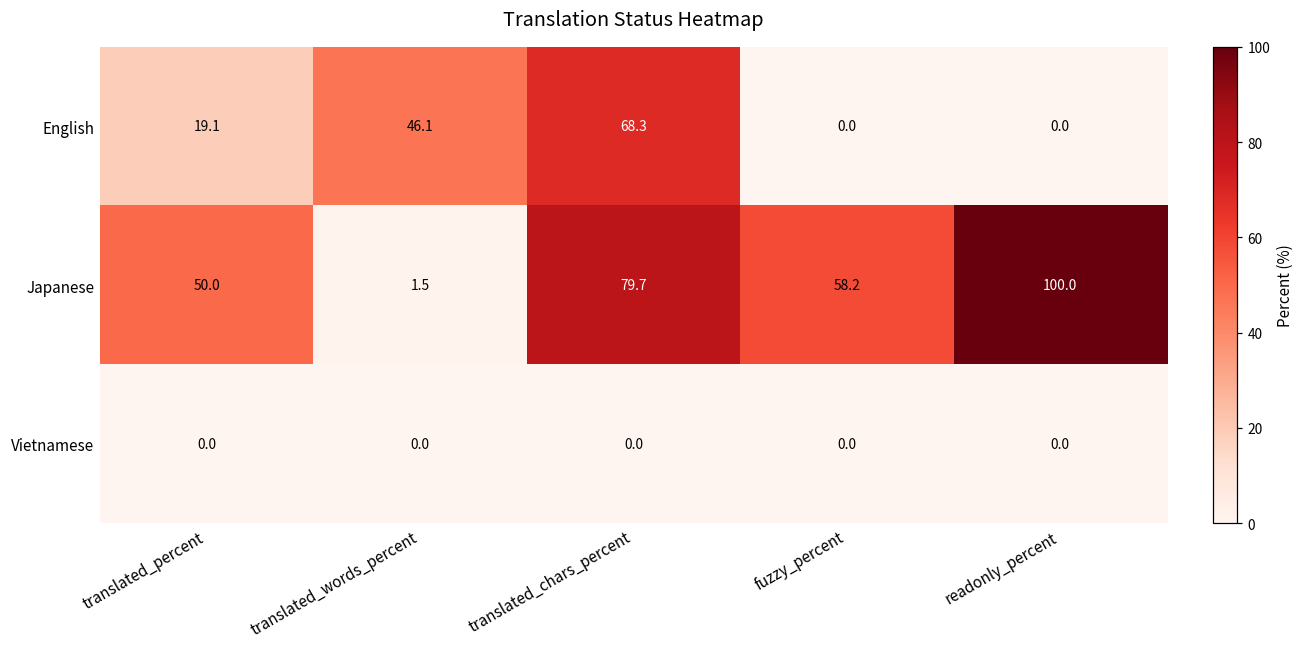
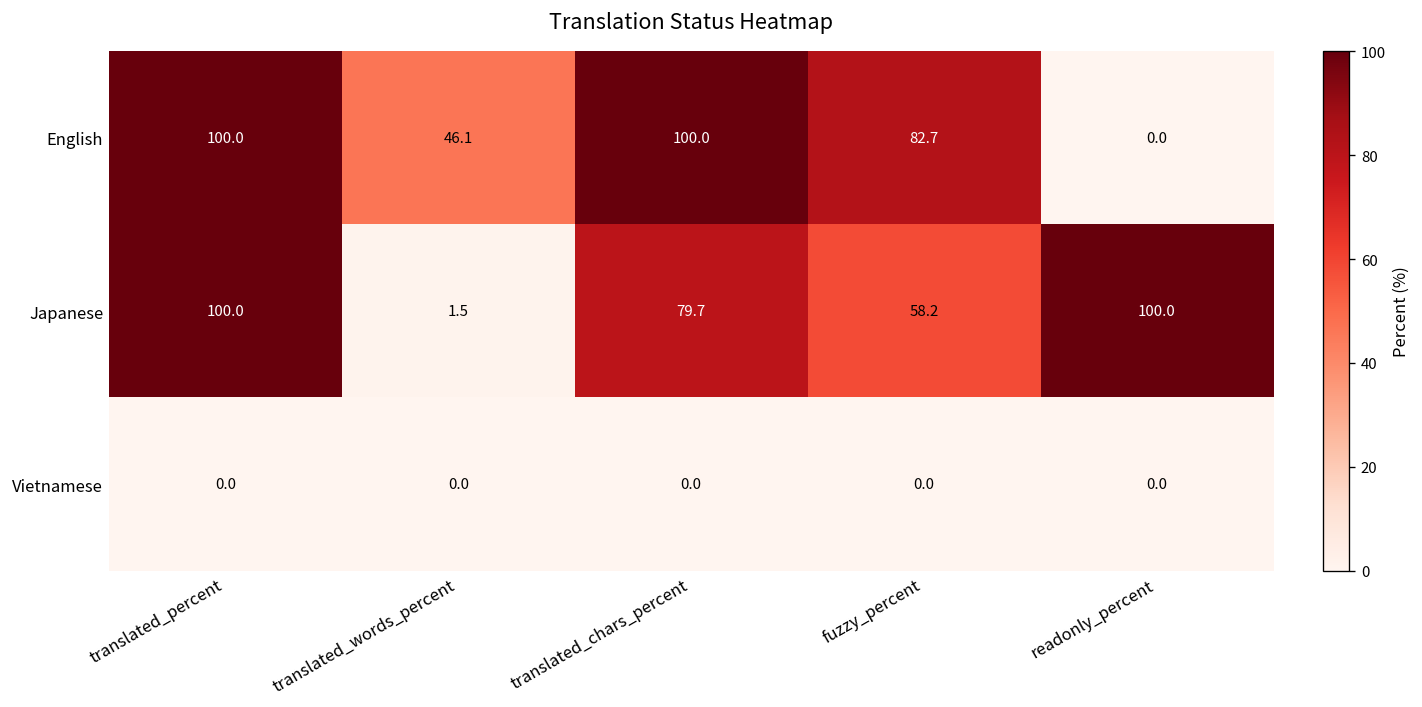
  {
    "English": {
-     "translated_percent": 19.1,
+     "translated_percent": 100.0,
      "translated_words_percent": 46.1,
-     "translated_chars_percent": 68.3,
-     "fuzzy_percent": 0.0,
+     "translated_chars_percent": 100.0,
+     "fuzzy_percent": 82.7,
      "readonly_percent": 0.0
    },
    "Japanese": {
-     "translated_percent": 50.0,
+     "translated_percent": 100.0,
      "translated_words_percent": 1.5,
      "translated_chars_percent": 79.7,
      "fuzzy_percent": 58.2,
      "readonly_percent": 100.0
    },
    "Vietnamese": {
      "translated_percent": 0.0,
      "translated_words_percent": 0.0,
      "translated_chars_percent": 0.0,
      "fuzzy_percent": 0.0,
      "readonly_percent": 0.0
    }
  }
